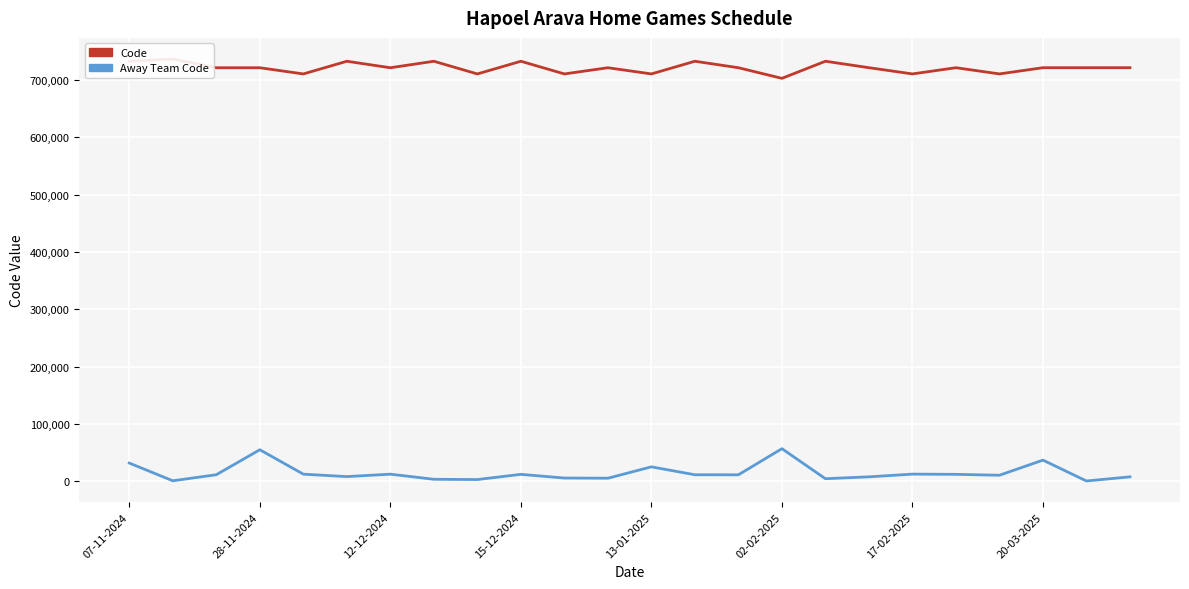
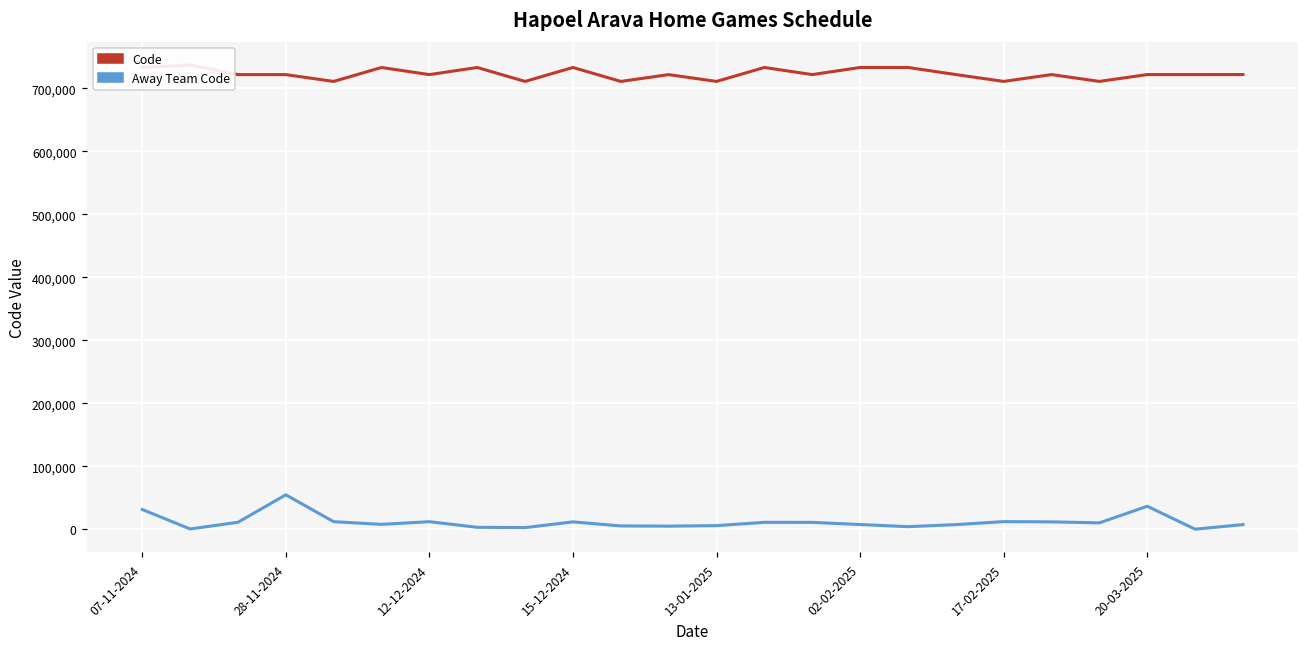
  {
    "Code": {
      "28-11-2024": "720,000",
      "13-01-2025": "710,000",
-     "02-02-2025": "700,000",
+     "02-02-2025": "730,000",
      "20-03-2025": "720,000"
    },
    "Away Team Code": {
      "07-11-2024": "30,000",
      "28-11-2024": "50,000",
-     "13-01-2025": "20,000",
-     "02-02-2025": "60,000",
+     "13-01-2025": "10,000",
+     "02-02-2025": "10,000",
      "20-03-2025": "40,000"
    }
  }
